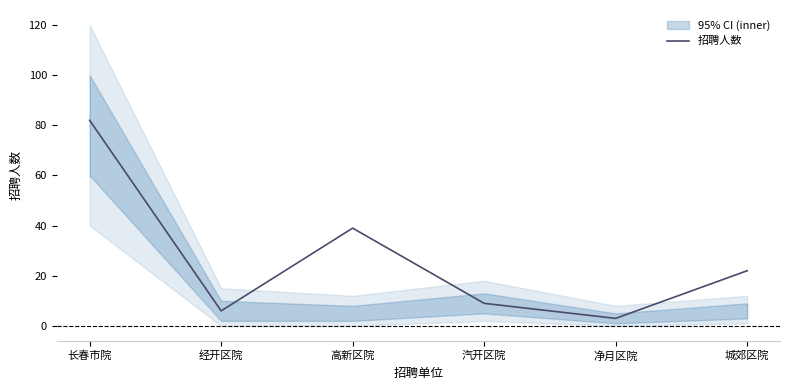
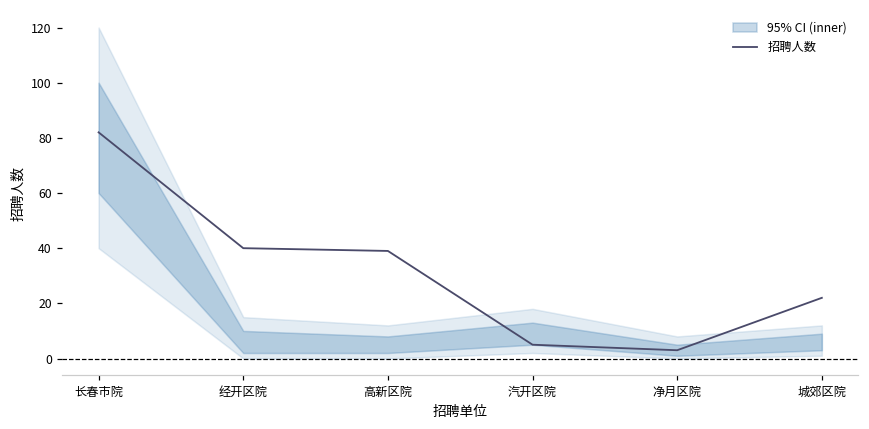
  {
    "招聘人数": {
      "长春市院": 82,
-     "经开区院": 6,
+     "经开区院": 40,
      "高新区院": 39,
-     "汽开区院": 9,
+     "汽开区院": 5,
      "净月区院": 3,
      "城郊区院": 22
    }
  }
